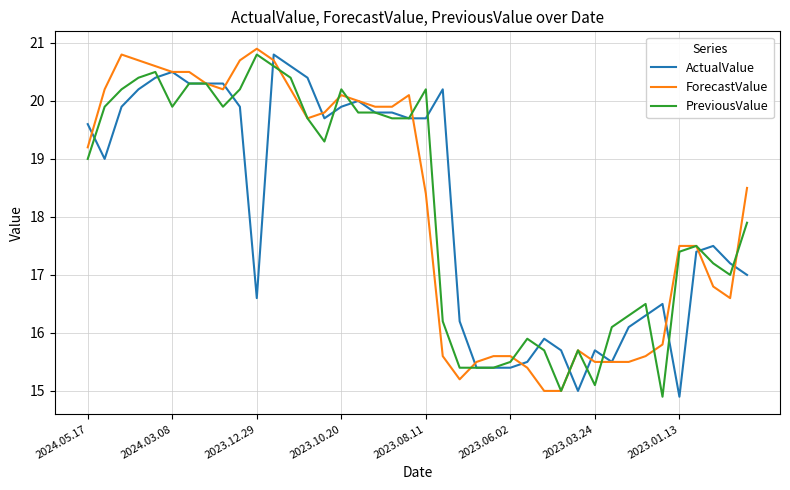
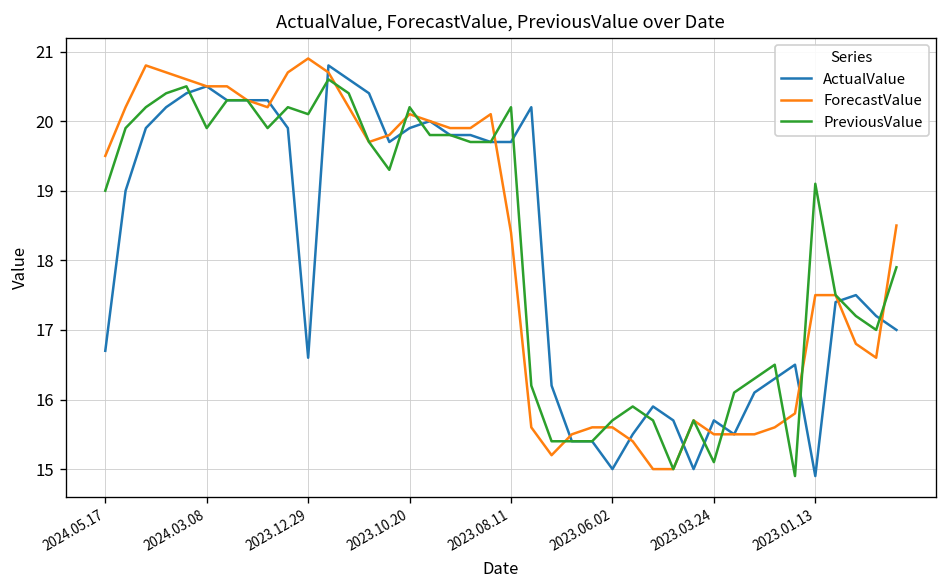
  {
    "ActualValue": {
-     "2024.05.17": 19.6,
+     "2024.05.17": 16.7,
      "2023.12.29": 16.6,
      "2023.10.20": 19.9,
      "2023.08.11": 19.7,
-     "2023.06.02": 15.4,
+     "2023.06.02": 15.0,
      "2023.03.24": 15.7,
      "2023.01.13": 14.9
    },
    "ForecastValue": {
-     "2024.05.17": 19.2,
+     "2024.05.17": 19.5,
      "2023.12.29": 20.9,
      "2023.10.20": 20.1,
      "2023.08.11": 18.4,
      "2023.06.02": 15.6,
      "2023.03.24": 15.5,
      "2023.01.13": 17.5
    },
    "PreviousValue": {
      "2024.05.17": 19.0,
      "2024.03.08": 19.9,
-     "2023.12.29": 20.8,
+     "2023.12.29": 20.1,
      "2023.10.20": 20.2,
      "2023.08.11": 20.2,
-     "2023.06.02": 15.5,
+     "2023.06.02": 15.7,
      "2023.03.24": 15.1,
-     "2023.01.13": 17.4
+     "2023.01.13": 19.1
    }
  }
